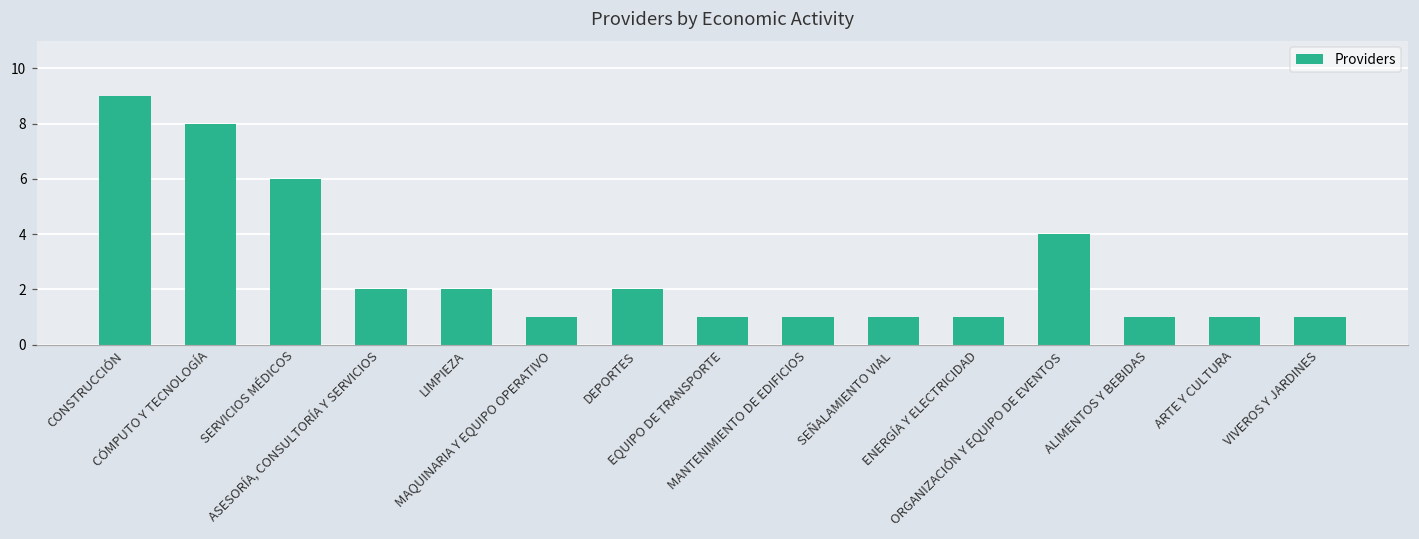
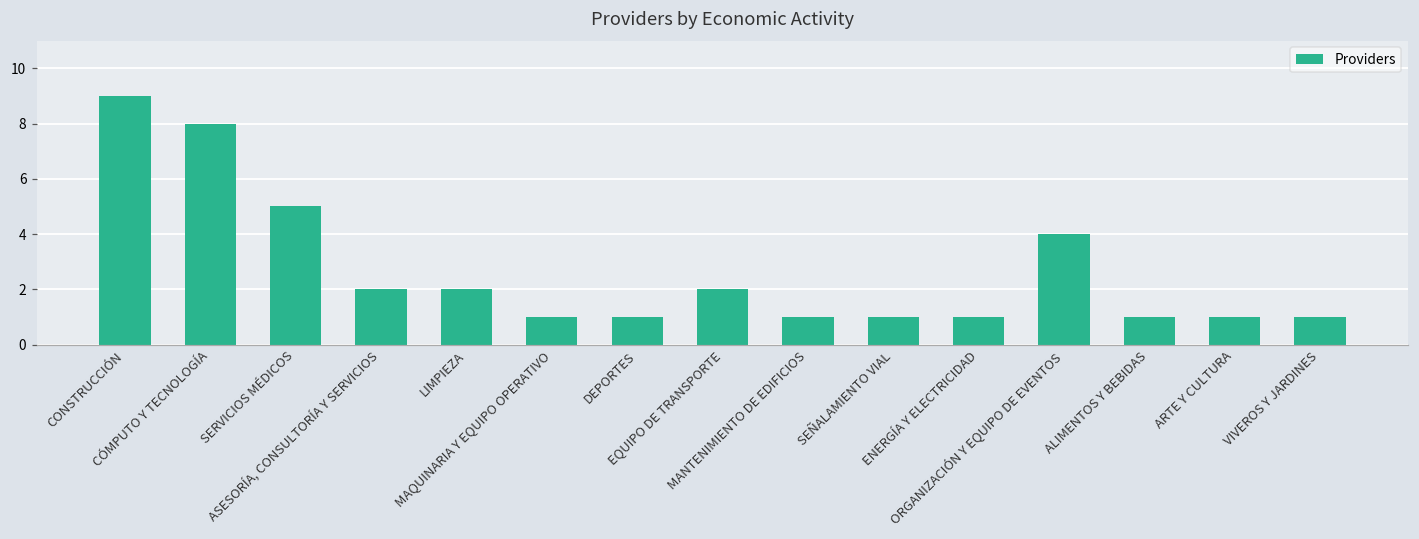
  {
    "CONSTRUCCIÓN": 9,
    "CÓMPUTO Y TECNOLOGÍA": 8,
-   "SERVICIOS MÉDICOS": 6,
+   "SERVICIOS MÉDICOS": 5,
    "ASESORÍA, CONSULTORÍA Y SERVICIOS": 2,
    "LIMPIEZA": 2,
    "MAQUINARIA Y EQUIPO OPERATIVO": 1,
-   "DEPORTES": 2,
-   "EQUIPO DE TRANSPORTE": 1,
+   "DEPORTES": 1,
+   "EQUIPO DE TRANSPORTE": 2,
    "MANTENIMIENTO DE EDIFICIOS": 1,
    "SEÑALAMIENTO VIAL": 1,
    "ENERGÍA Y ELECTRICIDAD": 1,
    "ORGANIZACIÓN Y EQUIPO DE EVENTOS": 4,
    "ALIMENTOS Y BEBIDAS": 1,
    "ARTE Y CULTURA": 1,
    "VIVEROS Y JARDINES": 1
  }
